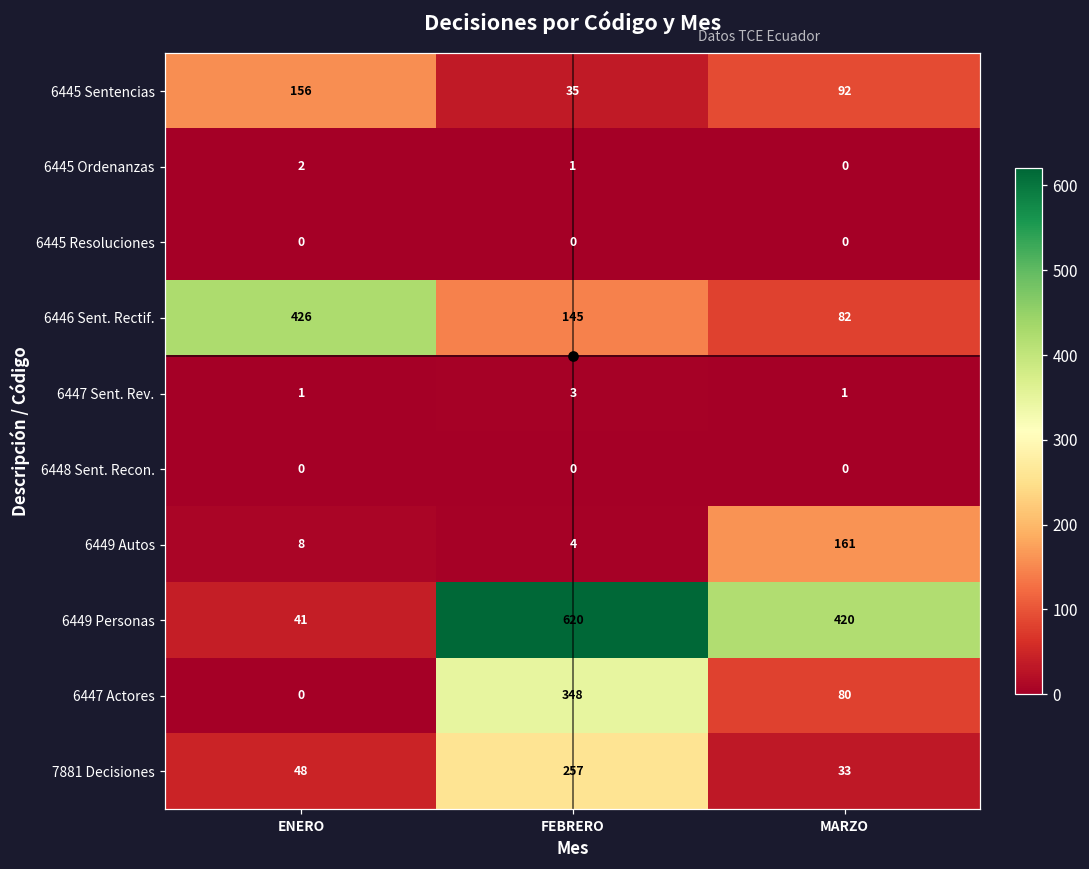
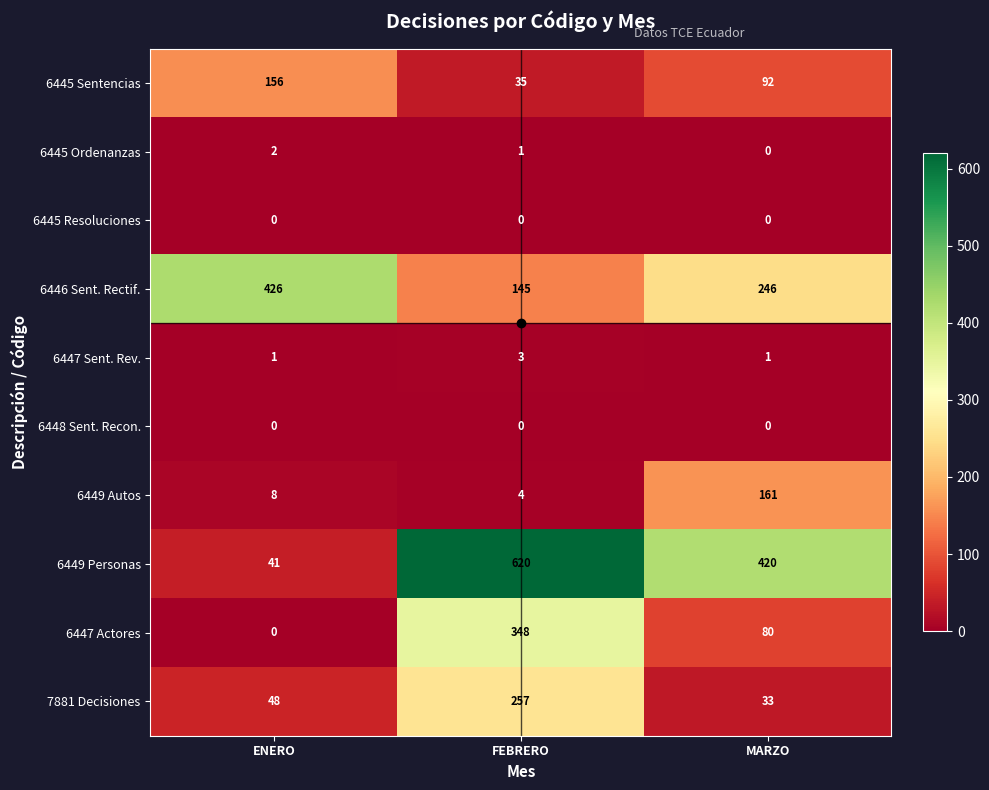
  {
    "6445 Sentencias": {
      "ENERO": 156,
      "FEBRERO": 35,
      "MARZO": 92
    },
    "6445 Ordenanzas": {
      "ENERO": 2,
      "FEBRERO": 1,
      "MARZO": 0
    },
    "6445 Resoluciones": {
      "ENERO": 0,
      "FEBRERO": 0,
      "MARZO": 0
    },
    "6446 Sent. Rectif.": {
      "ENERO": 426,
      "FEBRERO": 145,
-     "MARZO": 82
+     "MARZO": 246
    },
    "6447 Sent. Rev.": {
      "ENERO": 1,
      "FEBRERO": 3,
      "MARZO": 1
    },
    "6448 Sent. Recon.": {
      "ENERO": 0,
      "FEBRERO": 0,
      "MARZO": 0
    },
    "6449 Autos": {
      "ENERO": 8,
      "FEBRERO": 4,
      "MARZO": 161
    },
    "6449 Personas": {
      "ENERO": 41,
      "FEBRERO": 620,
      "MARZO": 420
    },
    "6447 Actores": {
      "ENERO": 0,
      "FEBRERO": 348,
      "MARZO": 80
    },
    "7881 Decisiones": {
      "ENERO": 48,
      "FEBRERO": 257,
      "MARZO": 33
    }
  }
